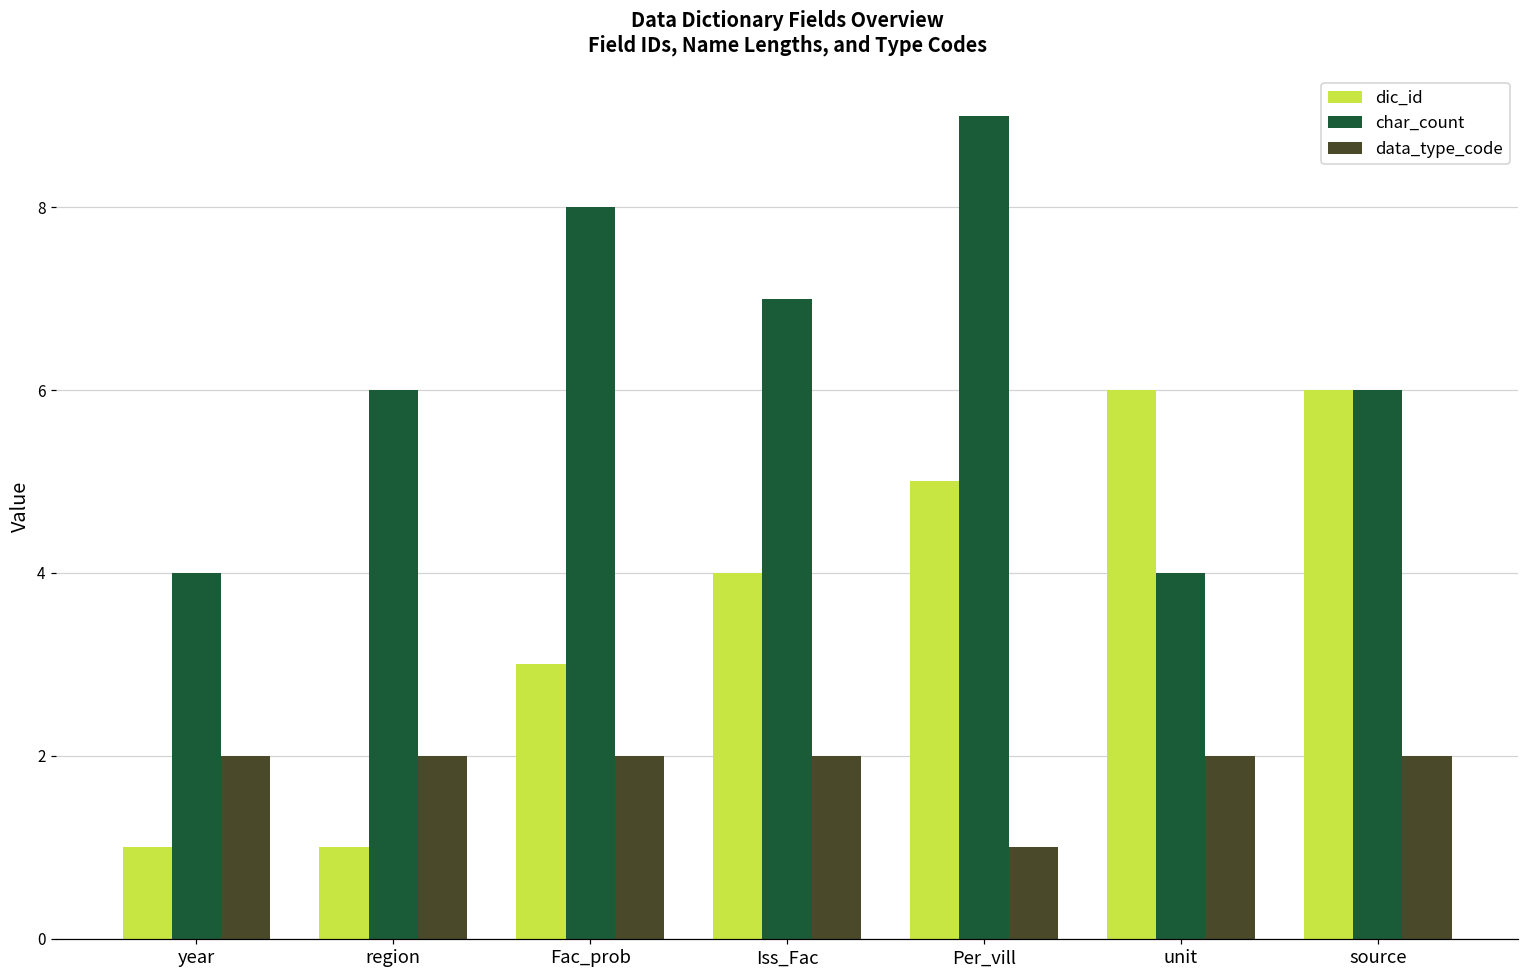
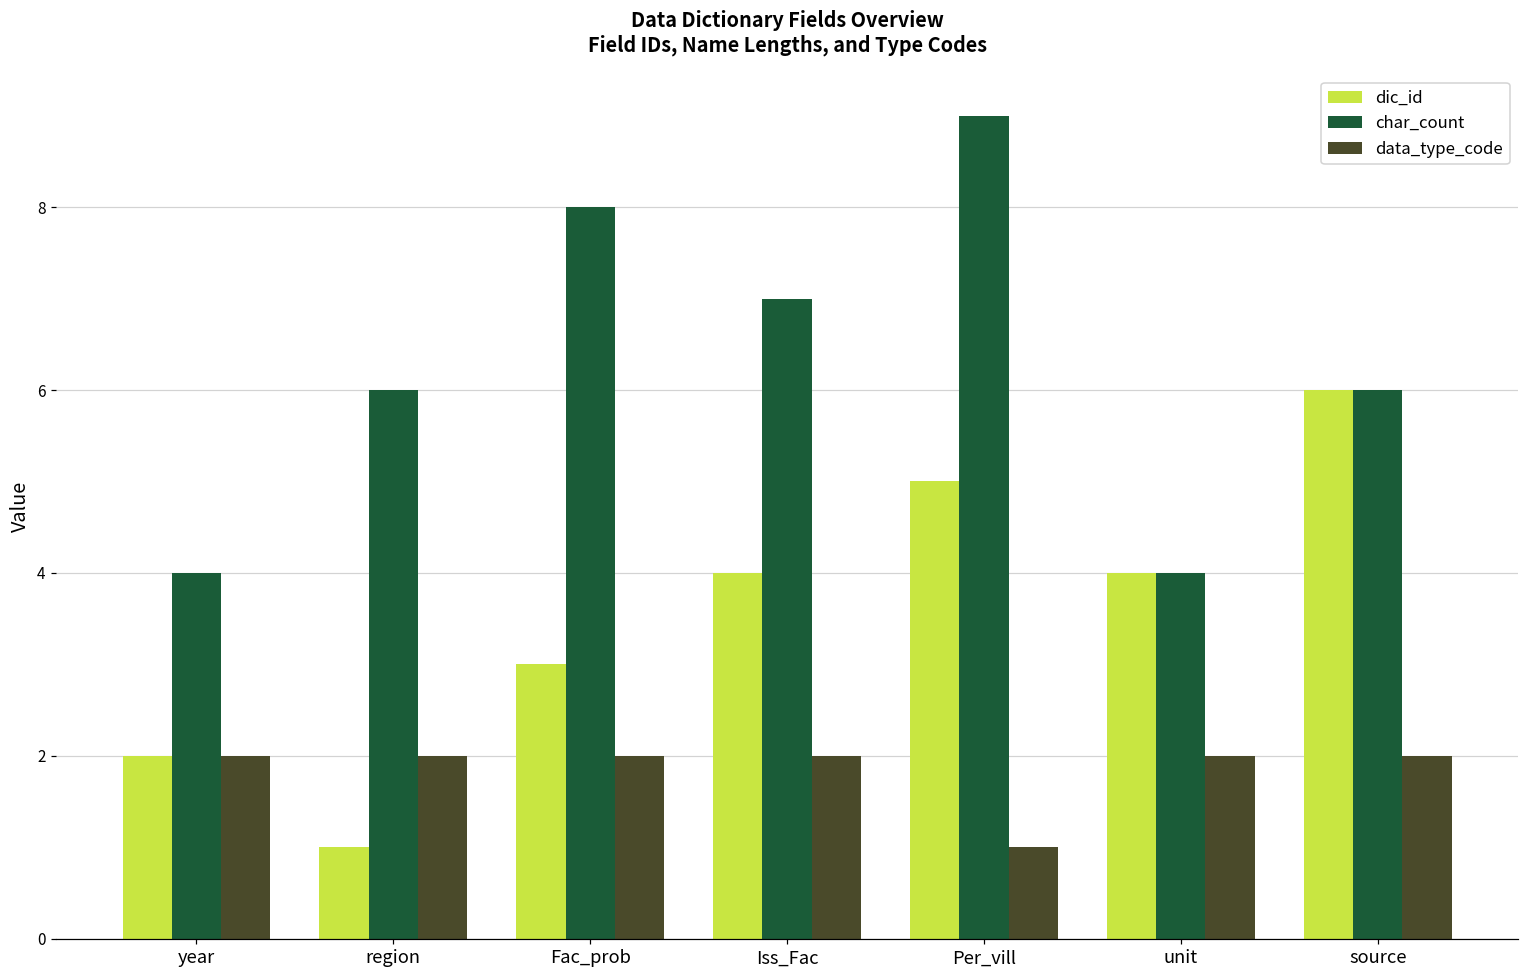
  {
    "dic_id": {
-     "year": 1,
+     "year": 2,
      "region": 1,
      "Fac_prob": 3,
      "Iss_Fac": 4,
      "Per_vill": 5,
-     "unit": 6,
+     "unit": 4,
      "source": 6
    }
  }
